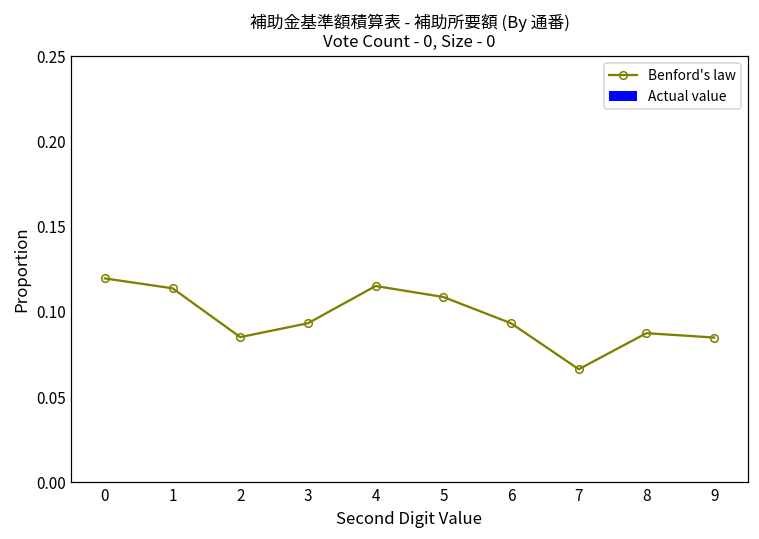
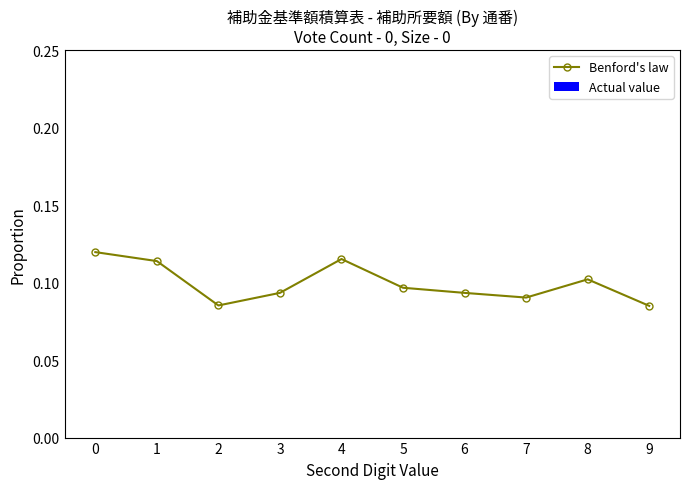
  {
    "Benford's law": {
      "0": 0.120,
      "1": 0.114,
      "2": 0.085,
      "3": 0.093,
      "4": 0.115,
-     "5": 0.109,
+     "5": 0.097,
      "6": 0.093,
-     "7": 0.066,
-     "8": 0.088,
+     "7": 0.090,
+     "8": 0.102,
      "9": 0.085
    },
    "Actual value": {
      "0": 0.000,
      "1": 0.000,
      "2": 0.000,
      "3": 0.000,
      "4": 0.000,
      "5": 0.000,
      "6": 0.000,
      "7": 0.000,
      "8": 0.000,
      "9": 0.000
    }
  }
